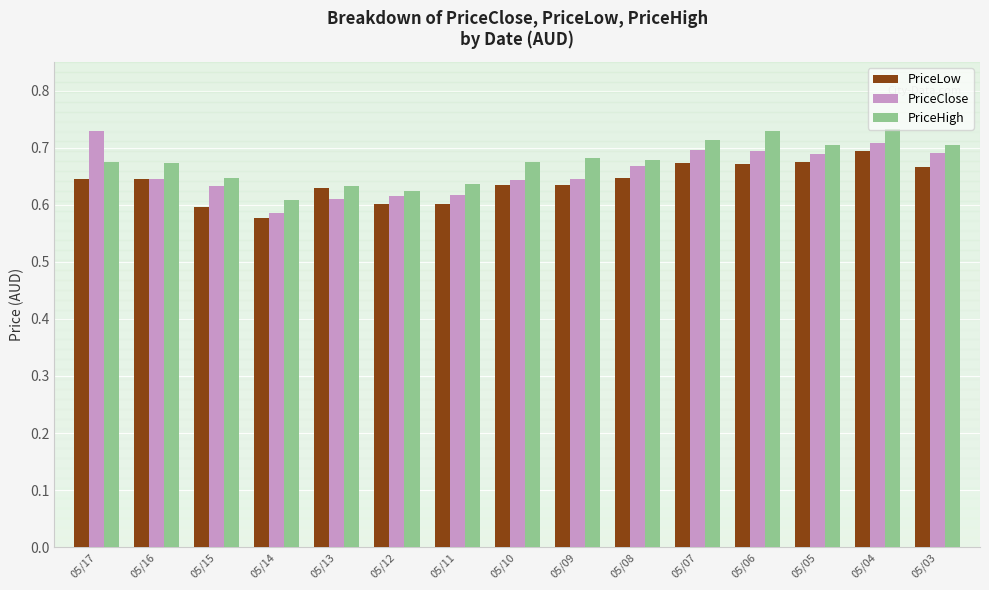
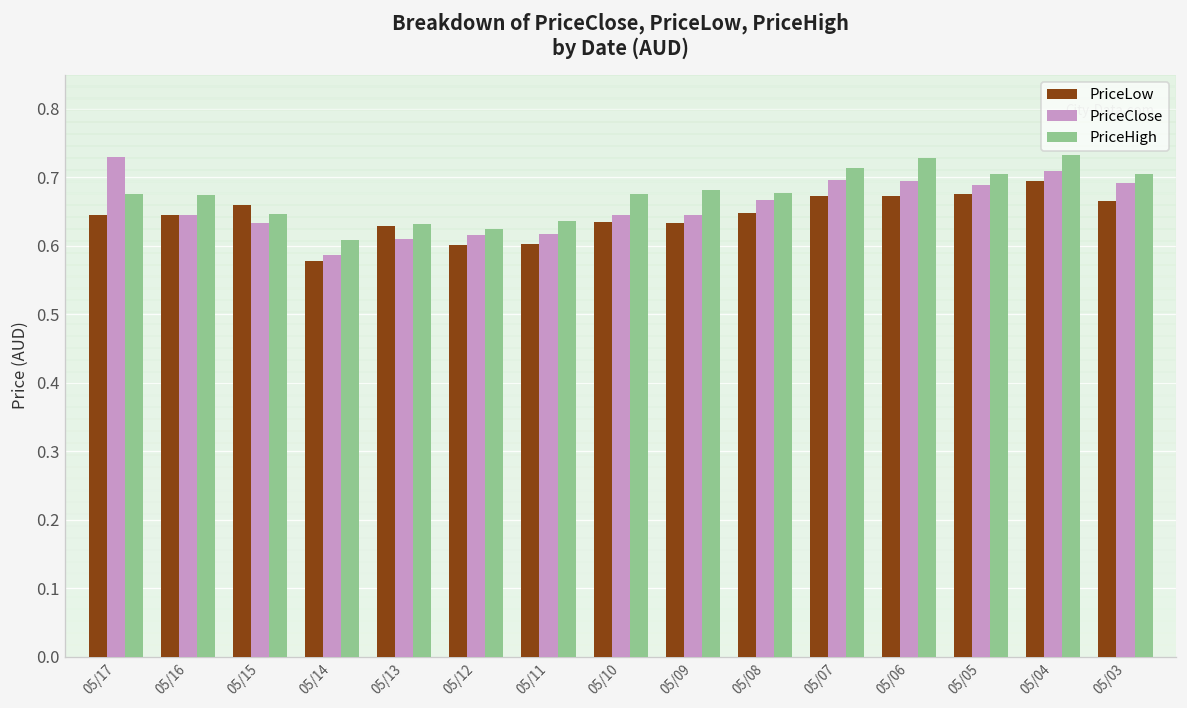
  {
    "PriceLow": {
      "05/17": 0.65,
      "05/16": 0.65,
-     "05/15": 0.60,
+     "05/15": 0.66,
      "05/14": 0.58,
      "05/13": 0.63,
      "05/12": 0.60,
      "05/11": 0.60,
      "05/10": 0.63,
      "05/09": 0.63,
      "05/08": 0.65,
      "05/07": 0.67,
      "05/06": 0.67,
      "05/05": 0.68,
      "05/04": 0.69,
      "05/03": 0.67
    },
    "PriceClose": {
      "05/17": 0.73,
      "05/16": 0.65,
      "05/15": 0.63,
      "05/14": 0.59,
      "05/13": 0.61,
      "05/12": 0.62,
      "05/11": 0.62,
      "05/10": 0.64,
      "05/09": 0.65,
      "05/08": 0.67,
      "05/07": 0.70,
      "05/06": 0.69,
      "05/05": 0.69,
      "05/04": 0.71,
      "05/03": 0.69
    },
    "PriceHigh": {
      "05/17": 0.68,
      "05/16": 0.67,
      "05/15": 0.65,
      "05/14": 0.61,
      "05/13": 0.63,
      "05/12": 0.62,
      "05/11": 0.64,
      "05/10": 0.68,
      "05/09": 0.68,
      "05/08": 0.68,
      "05/07": 0.71,
      "05/06": 0.73,
      "05/05": 0.70,
      "05/03": 0.70
    }
  }
